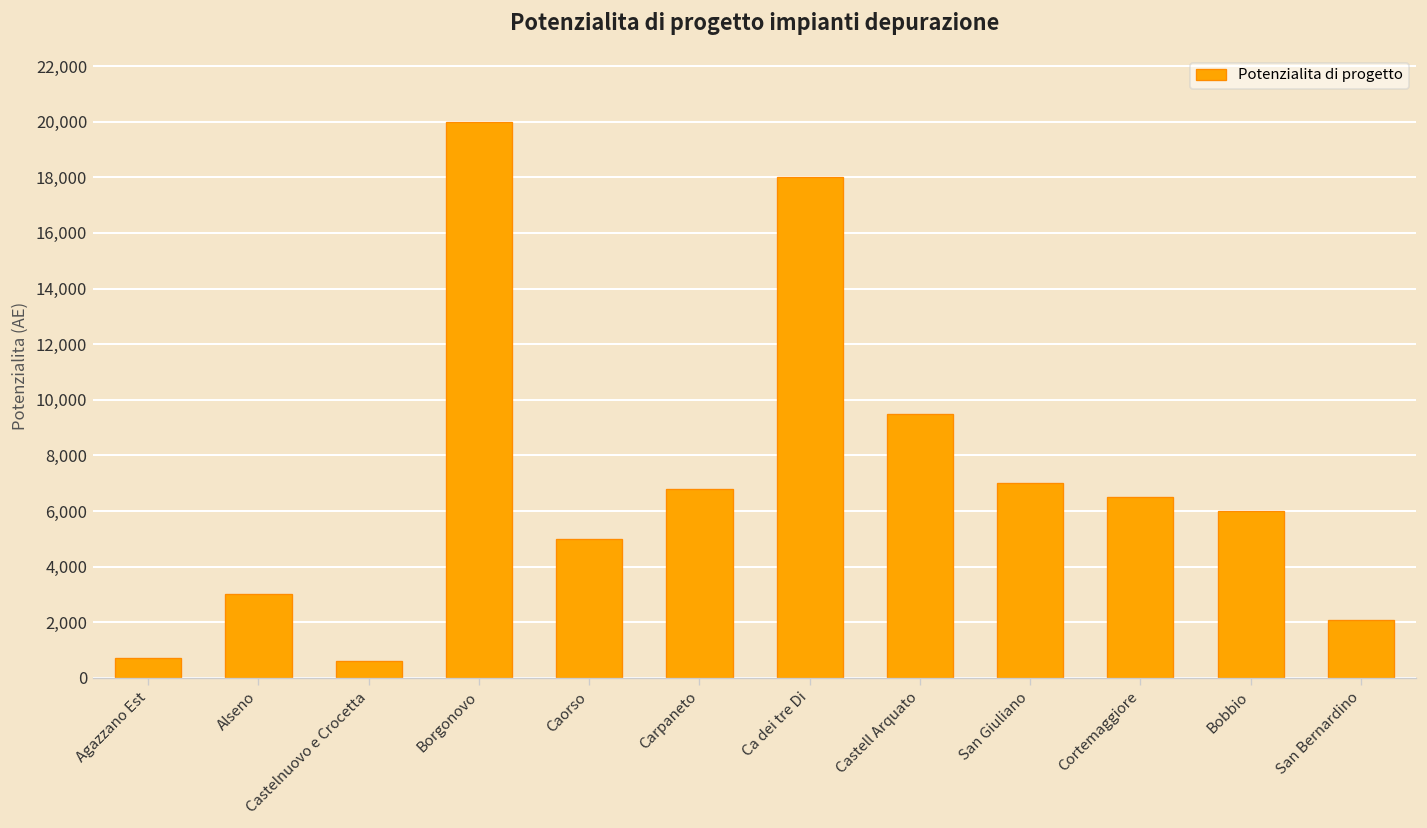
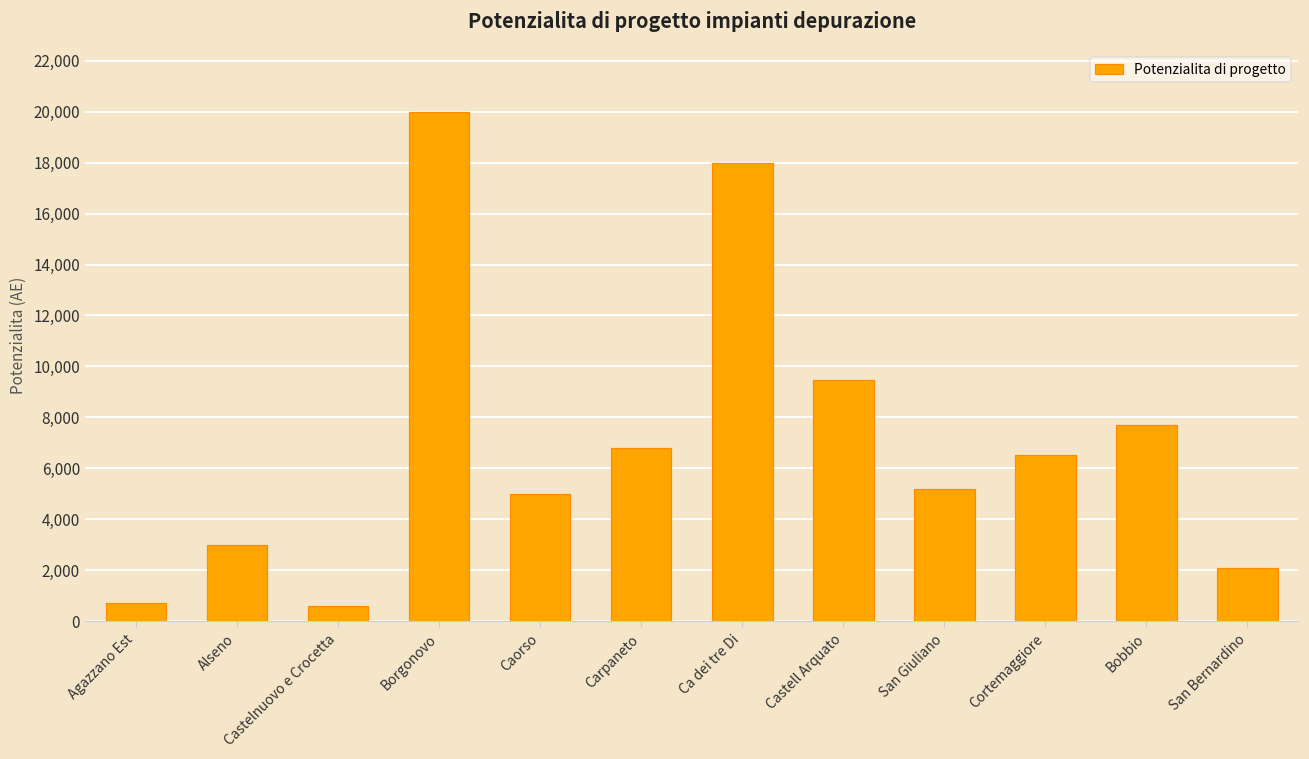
  {
    "Agazzano Est": "700",
    "Alseno": "3,000",
    "Castelnuovo e Crocetta": "600",
    "Borgonovo": "20,000",
    "Caorso": "5,000",
    "Carpaneto": "6,800",
    "Ca dei tre Di": "18,000",
    "Castell Arquato": "9,500",
-   "San Giuliano": "7,000",
+   "San Giuliano": "5,200",
    "Cortemaggiore": "6,500",
-   "Bobbio": "6,000",
+   "Bobbio": "7,700",
    "San Bernardino": "2,100"
  }
